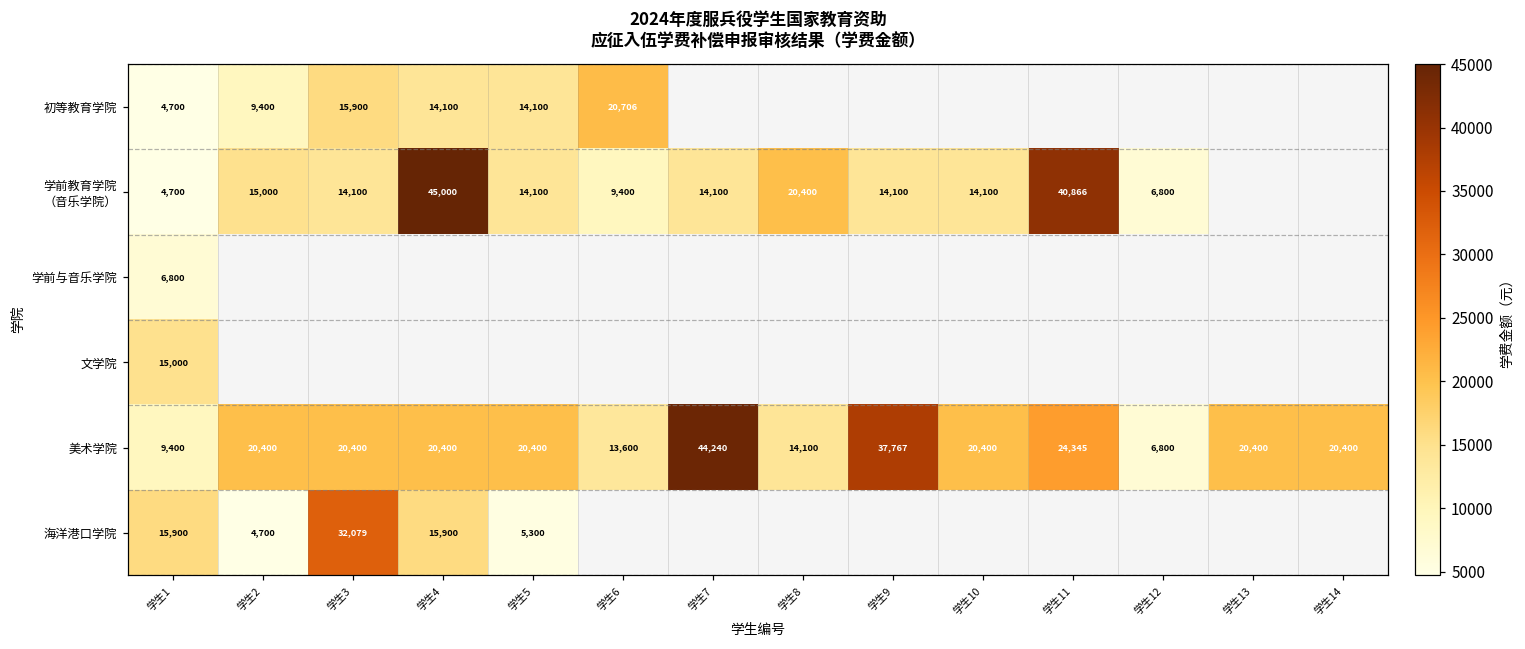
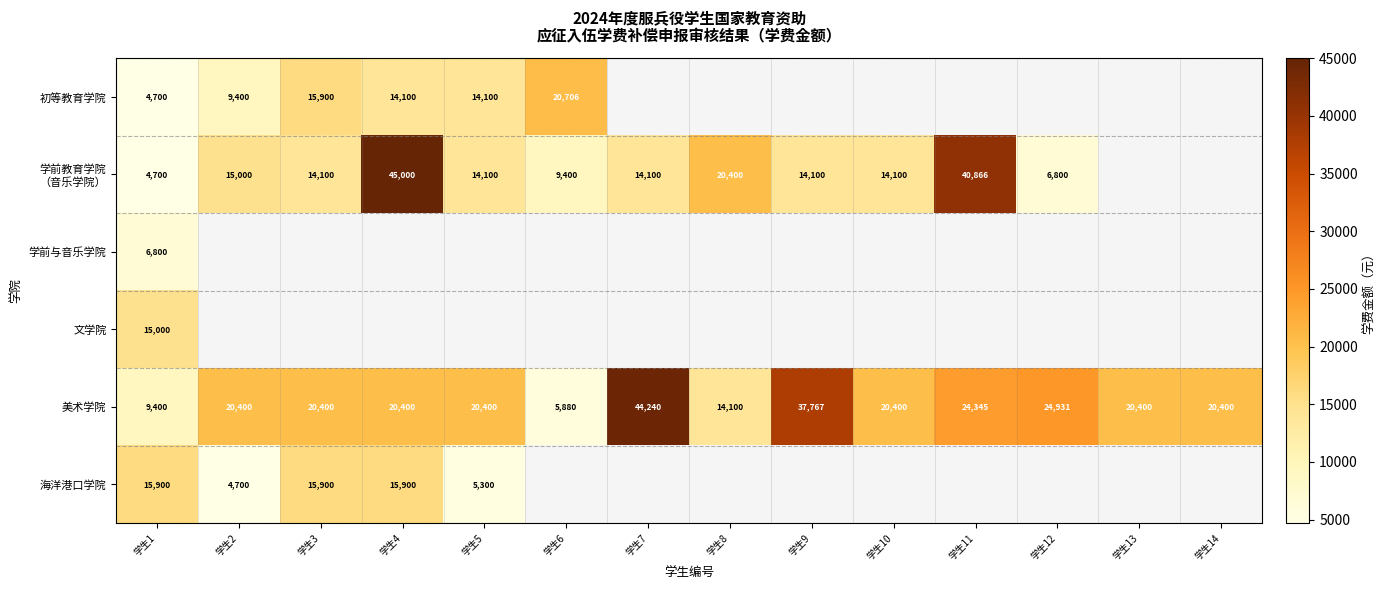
  {
    "初等教育学院": {
      "学生1": "4,700",
      "学生2": "9,400",
      "学生3": "15,900",
      "学生4": "14,100",
      "学生5": "14,100",
      "学生6": "20,706"
    },
    "学前教育学院 （音乐学院）": {
      "学生1": "4,700",
      "学生2": "15,000",
      "学生3": "14,100",
      "学生4": "45,000",
      "学生5": "14,100",
      "学生6": "9,400",
      "学生7": "14,100",
      "学生8": "20,400",
      "学生9": "14,100",
      "学生10": "14,100",
      "学生11": "40,866",
      "学生12": "6,800"
    },
    "学前与音乐学院": {
      "学生1": "6,800"
    },
    "文学院": {
      "学生1": "15,000"
    },
    "美术学院": {
      "学生1": "9,400",
      "学生2": "20,400",
      "学生3": "20,400",
      "学生4": "20,400",
      "学生5": "20,400",
-     "学生6": "13,600",
+     "学生6": "5,880",
      "学生7": "44,240",
      "学生8": "14,100",
      "学生9": "37,767",
      "学生10": "20,400",
      "学生11": "24,345",
-     "学生12": "6,800",
+     "学生12": "24,931",
      "学生13": "20,400",
      "学生14": "20,400"
    },
    "海洋港口学院": {
      "学生1": "15,900",
      "学生2": "4,700",
-     "学生3": "32,079",
+     "学生3": "15,900",
      "学生4": "15,900",
      "学生5": "5,300"
    }
  }
